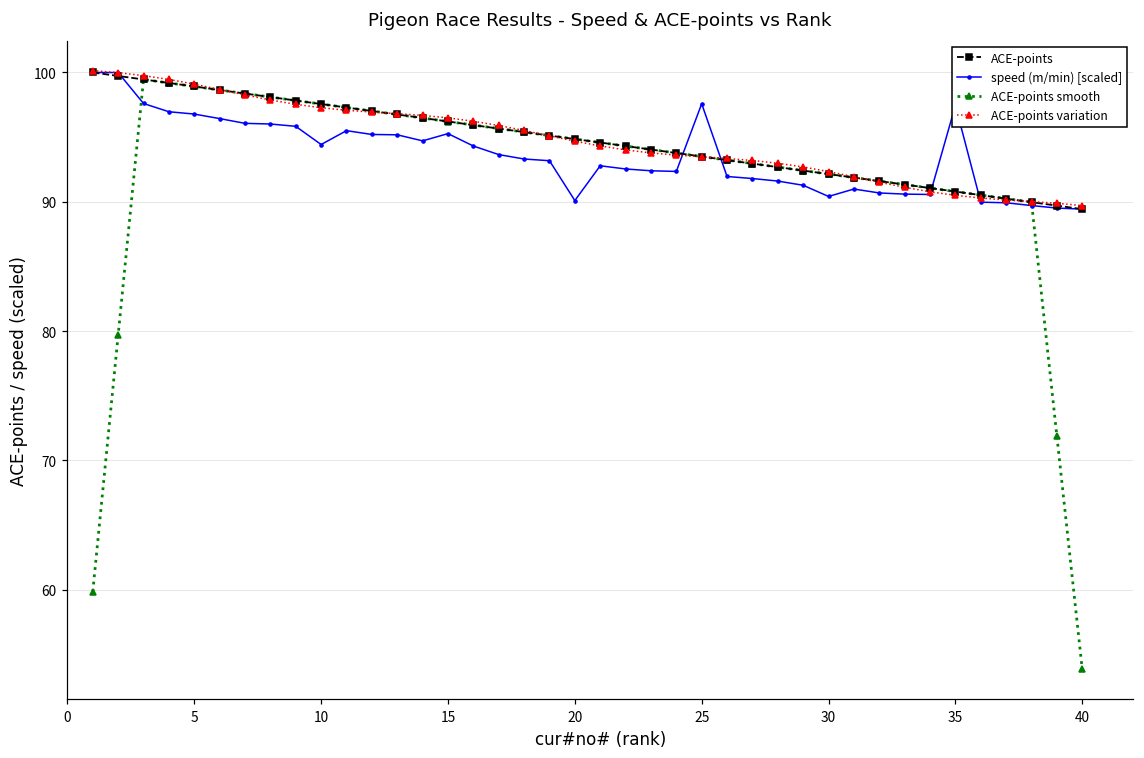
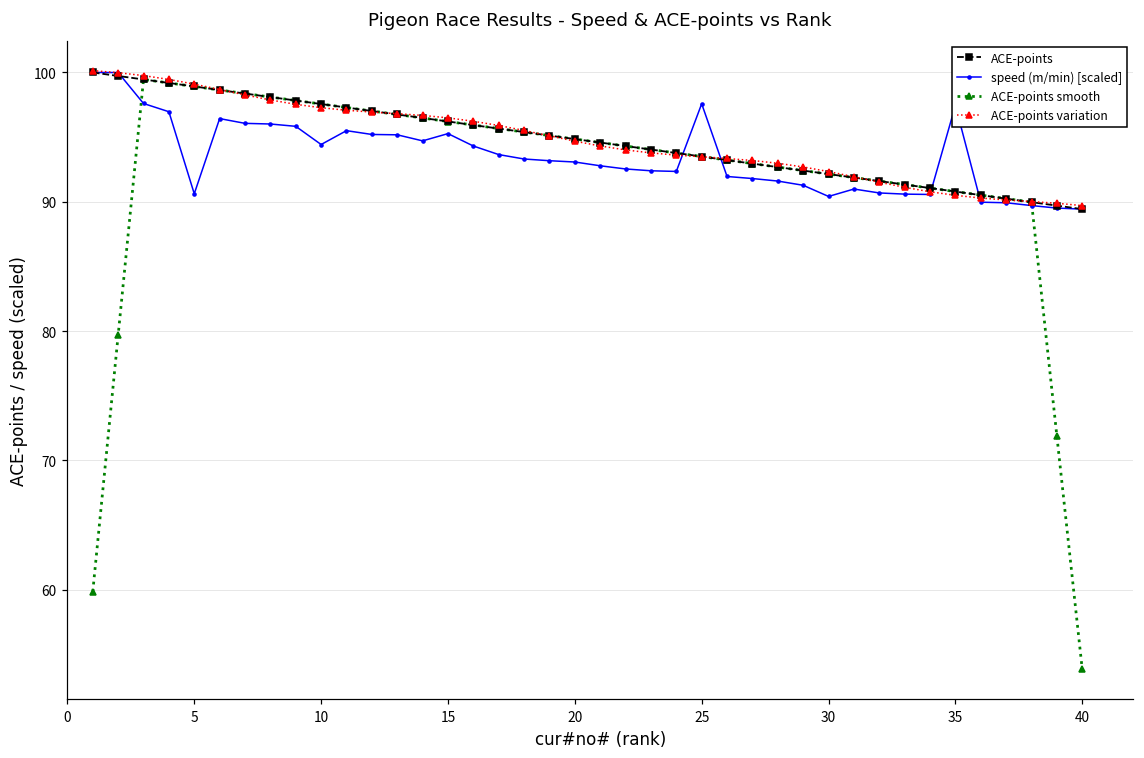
  {
    "speed (m/min) [scaled]": {
-     "5": 96.8,
+     "5": 90.6,
      "10": 94.4,
      "15": 95.3,
-     "20": 90.1,
+     "20": 93.1,
      "25": 97.6,
      "30": 90.4
    },
    "ACE-points smooth": {
      "40": 53.8
    },
    "ACE-points variation": {
      "10": 97.3,
      "15": 96.5,
      "35": 90.5,
      "40": 89.7
    }
  }
